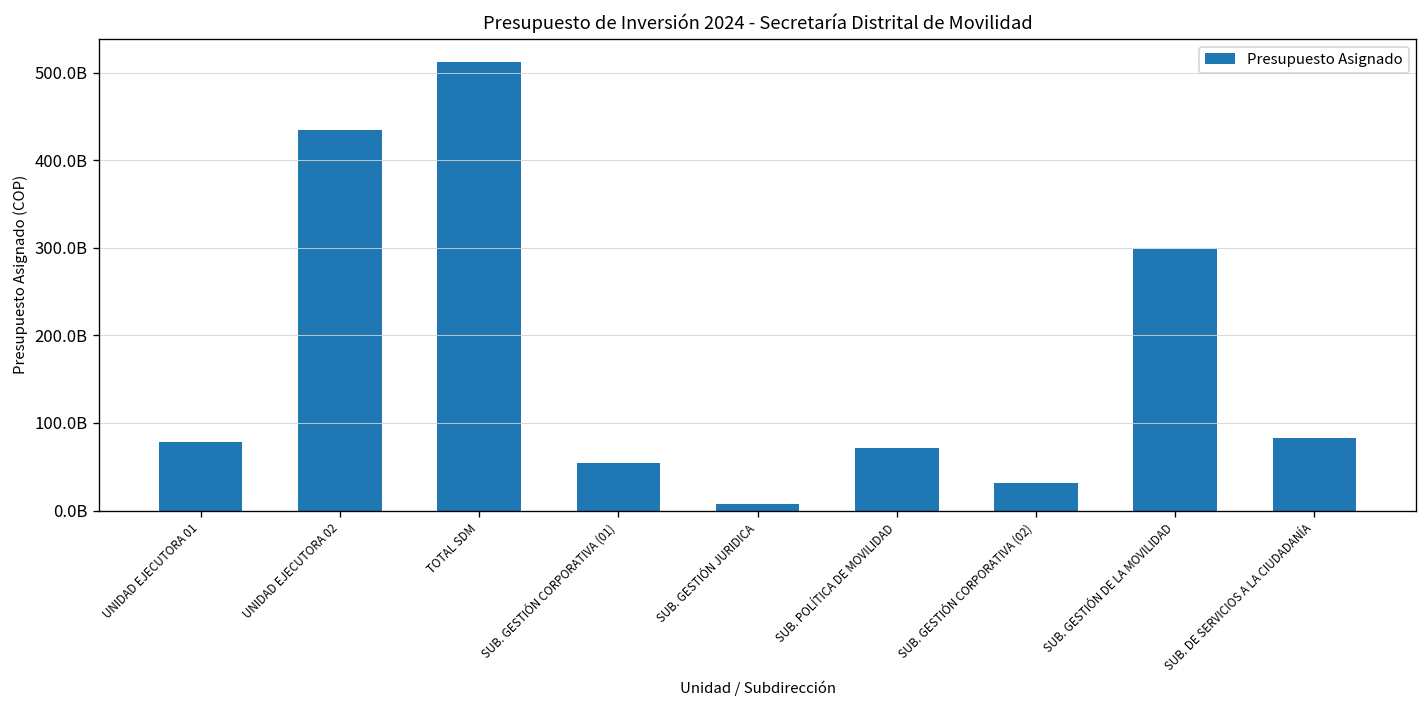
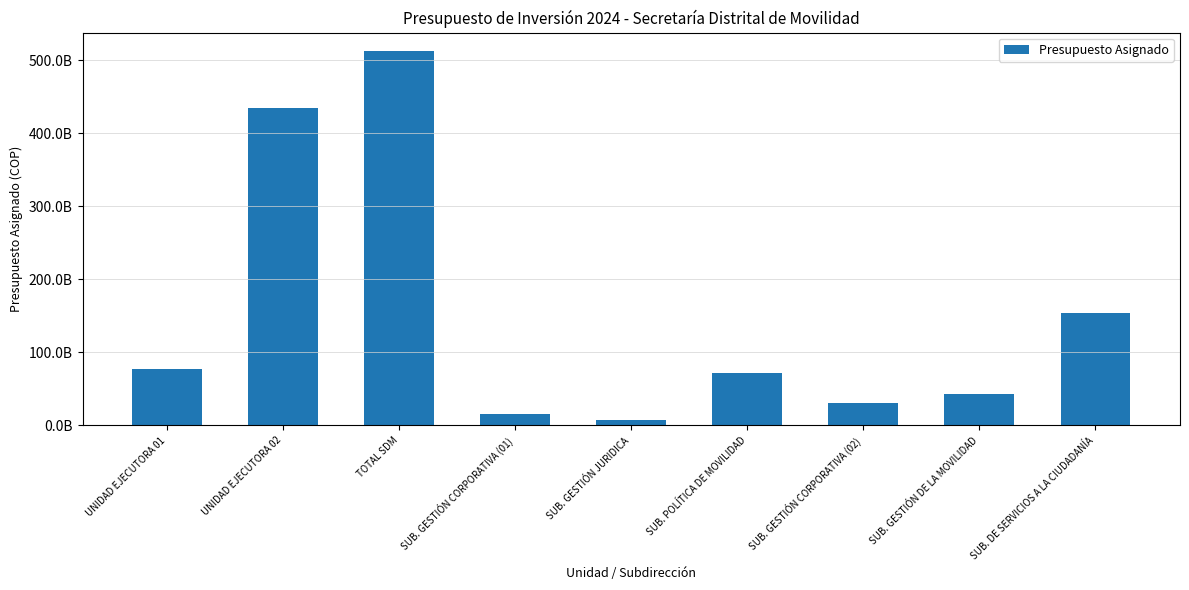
  {
    "UNIDAD EJECUTORA 01": 80000000000,
    "UNIDAD EJECUTORA 02": 430000000000,
    "TOTAL SDM": 510000000000,
-   "SUB. GESTIÓN CORPORATIVA (01)": 50000000000,
+   "SUB. GESTIÓN CORPORATIVA (01)": 20000000000,
    "SUB. GESTIÓN JURIDICA": 10000000000,
    "SUB. POLÍTICA DE MOVILIDAD": 70000000000,
    "SUB. GESTIÓN CORPORATIVA (02)": 30000000000,
-   "SUB. GESTIÓN DE LA MOVILIDAD": 300000000000,
-   "SUB. DE SERVICIOS A LA CIUDADANÍA": 80000000000
+   "SUB. GESTIÓN DE LA MOVILIDAD": 40000000000,
+   "SUB. DE SERVICIOS A LA CIUDADANÍA": 150000000000
  }
